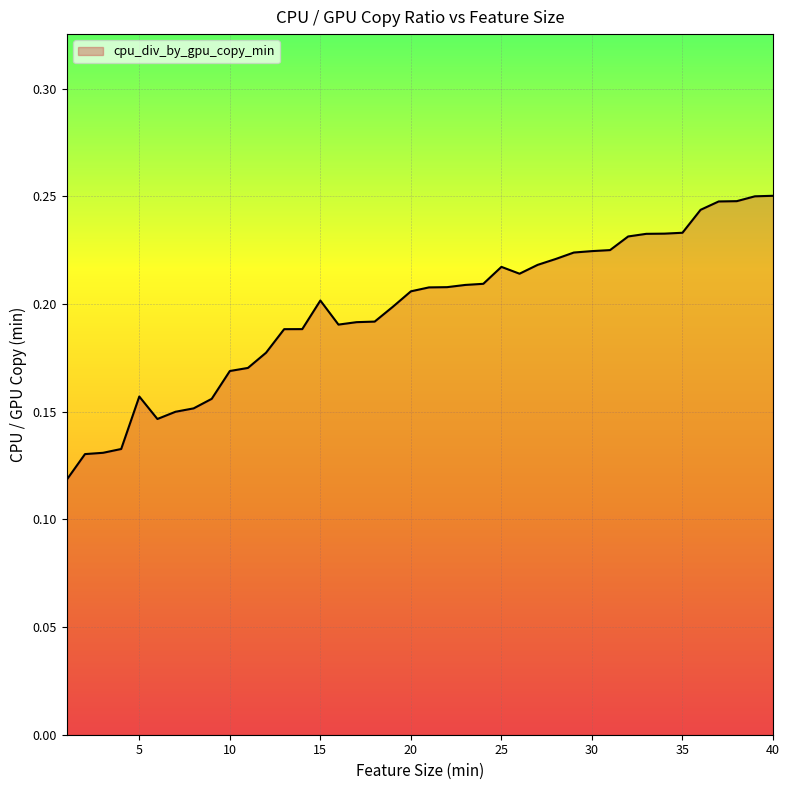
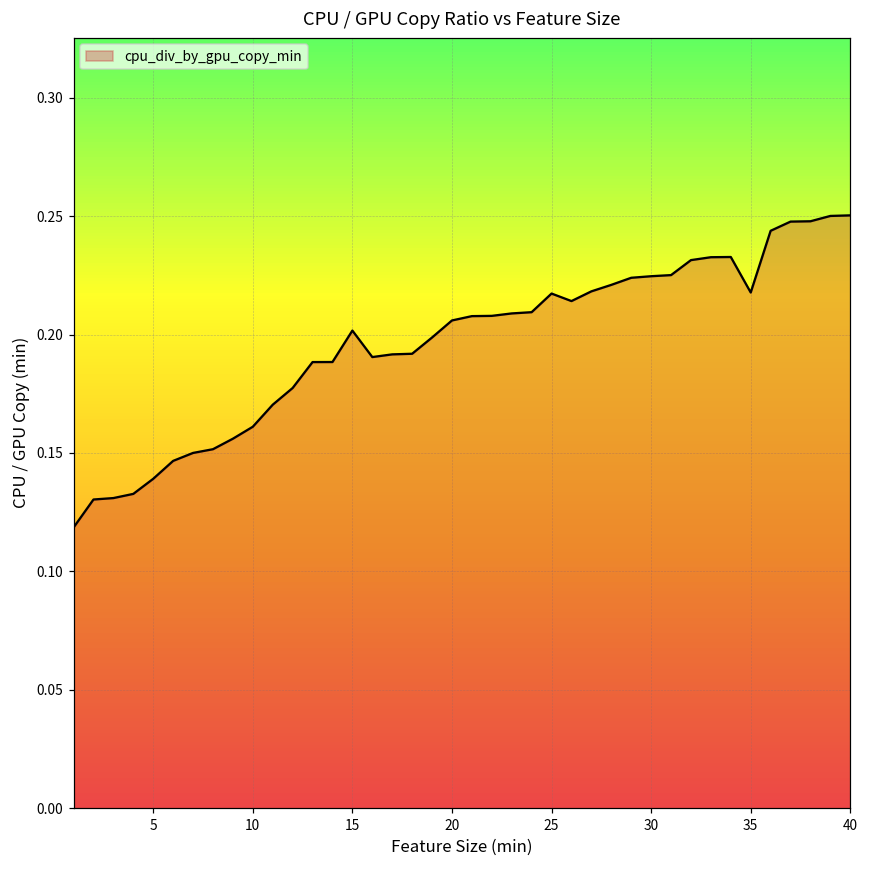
  {
-   "5": 0.157,
-   "10": 0.169,
+   "5": 0.139,
+   "10": 0.161,
    "15": 0.202,
    "20": 0.206,
    "25": 0.217,
    "30": 0.225,
-   "35": 0.233,
+   "35": 0.218,
    "40": 0.250
  }
